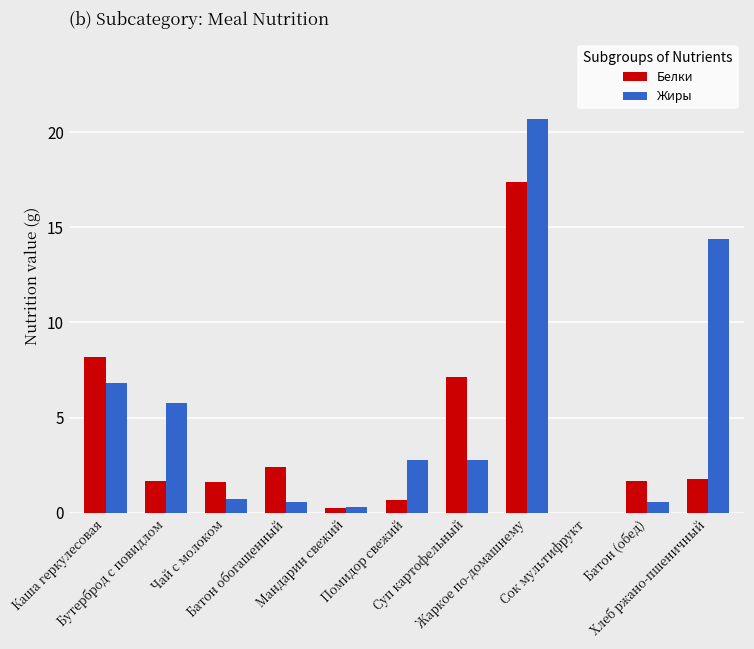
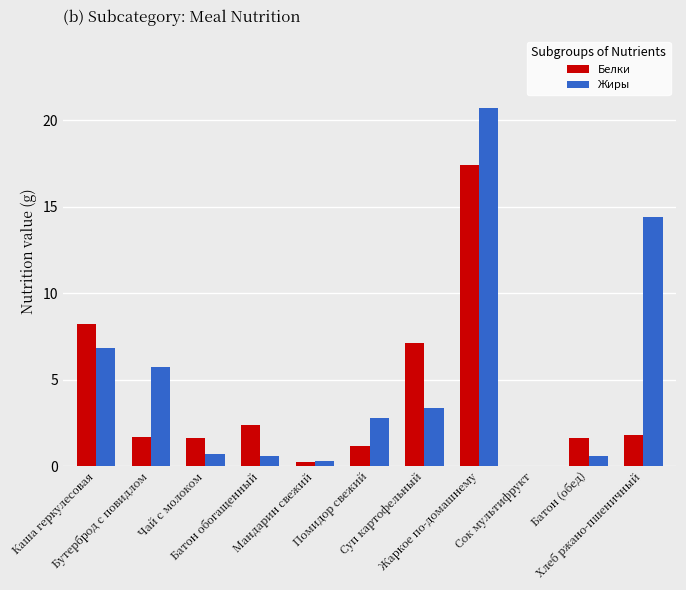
  {
    "Белки": {
      "Каша геркулесовая": 8.2,
      "Бутерброд с повидлом": 1.7,
      "Чай с молоком": 1.6,
      "Батон обогащенный": 2.4,
      "Мандарин свежий": 0.2,
-     "Помидор свежий": 0.7,
+     "Помидор свежий": 1.2,
      "Суп картофельный": 7.1,
      "Жаркое по-домашнему": 17.4,
      "Сок мультифрукт": 0.0,
      "Батон (обед)": 1.7,
      "Хлеб ржано-пшеничный": 1.8
    },
    "Жиры": {
      "Каша геркулесовая": 6.8,
      "Бутерброд с повидлом": 5.7,
      "Чай с молоком": 0.7,
      "Батон обогащенный": 0.6,
      "Мандарин свежий": 0.3,
      "Помидор свежий": 2.8,
-     "Суп картофельный": 2.8,
+     "Суп картофельный": 3.4,
      "Жаркое по-домашнему": 20.7,
      "Сок мультифрукт": 0.0,
      "Батон (обед)": 0.6,
      "Хлеб ржано-пшеничный": 14.4
    }
  }
